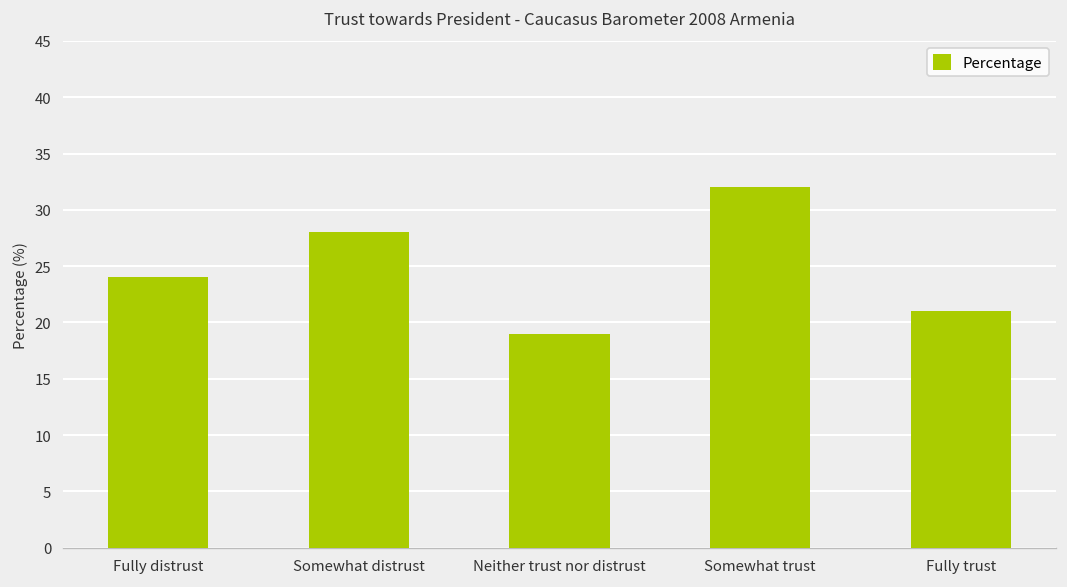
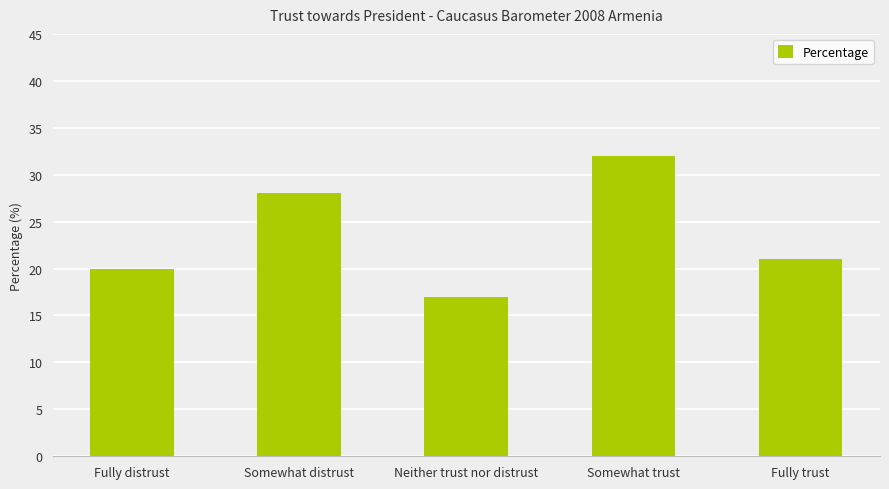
  {
-   "Fully distrust": 24,
+   "Fully distrust": 20,
    "Somewhat distrust": 28,
-   "Neither trust nor distrust": 19,
+   "Neither trust nor distrust": 17,
    "Somewhat trust": 32,
    "Fully trust": 21
  }
